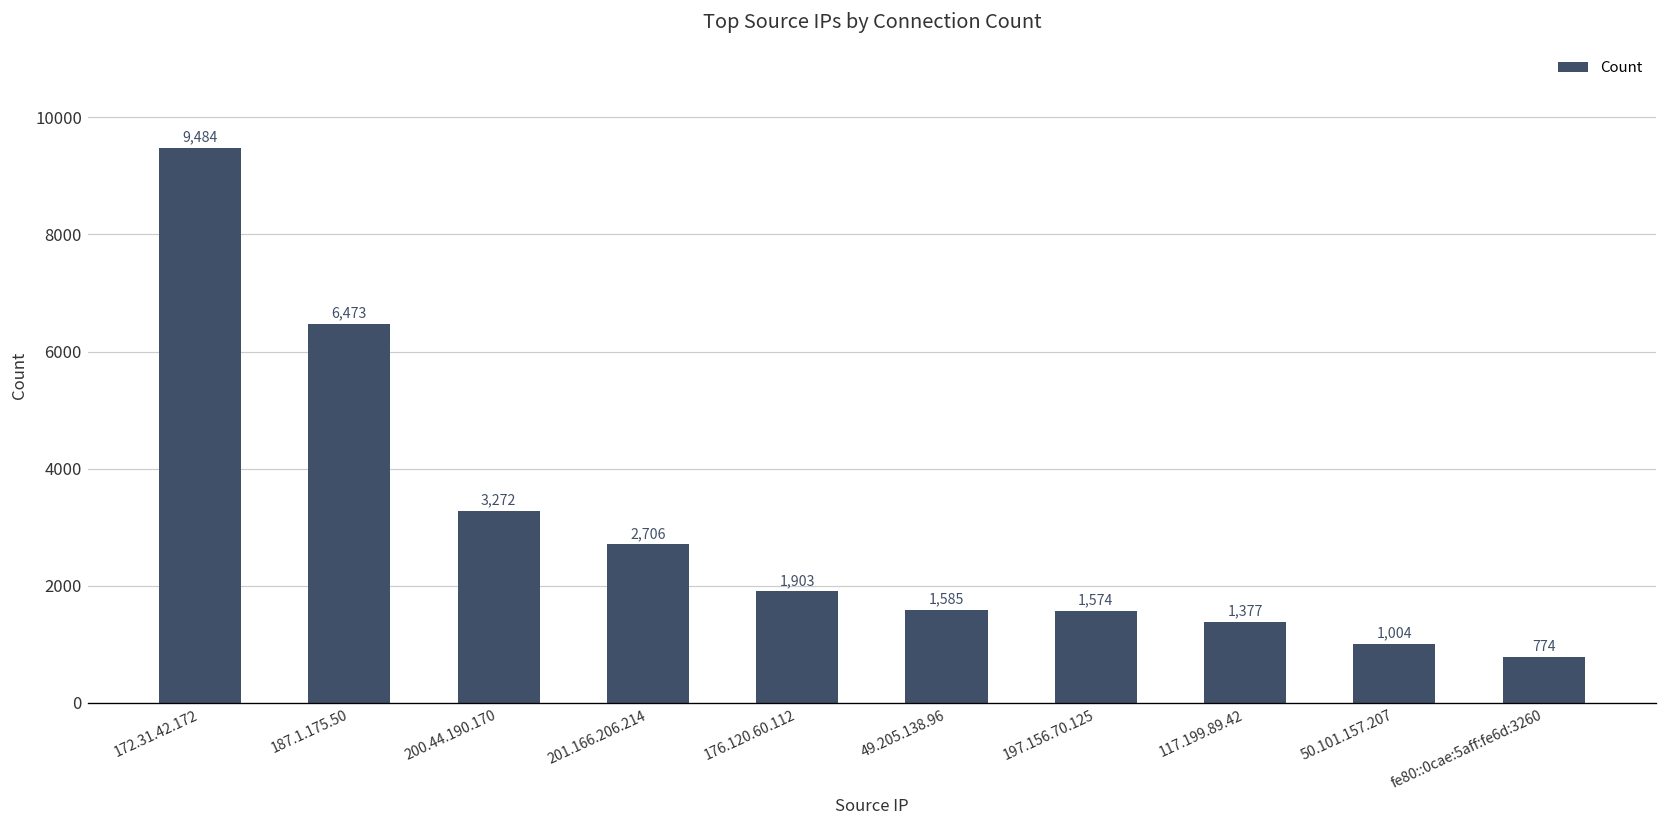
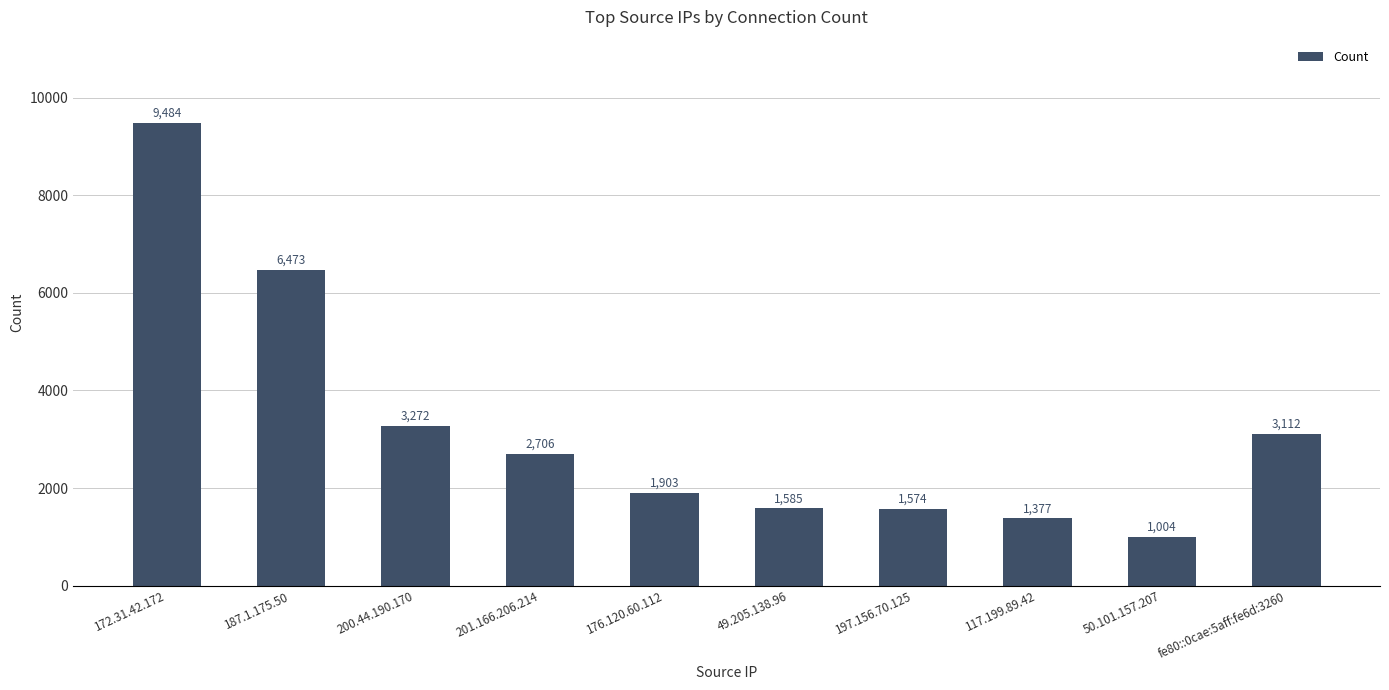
  {
    "172.31.42.172": "9,484",
    "187.1.175.50": "6,473",
    "200.44.190.170": "3,272",
    "201.166.206.214": "2,706",
    "176.120.60.112": "1,903",
    "49.205.138.96": "1,585",
    "197.156.70.125": "1,574",
    "117.199.89.42": "1,377",
    "50.101.157.207": "1,004",
-   "fe80::0cae:5aff:fe6d:3260": "774"
+   "fe80::0cae:5aff:fe6d:3260": "3,112"
  }
